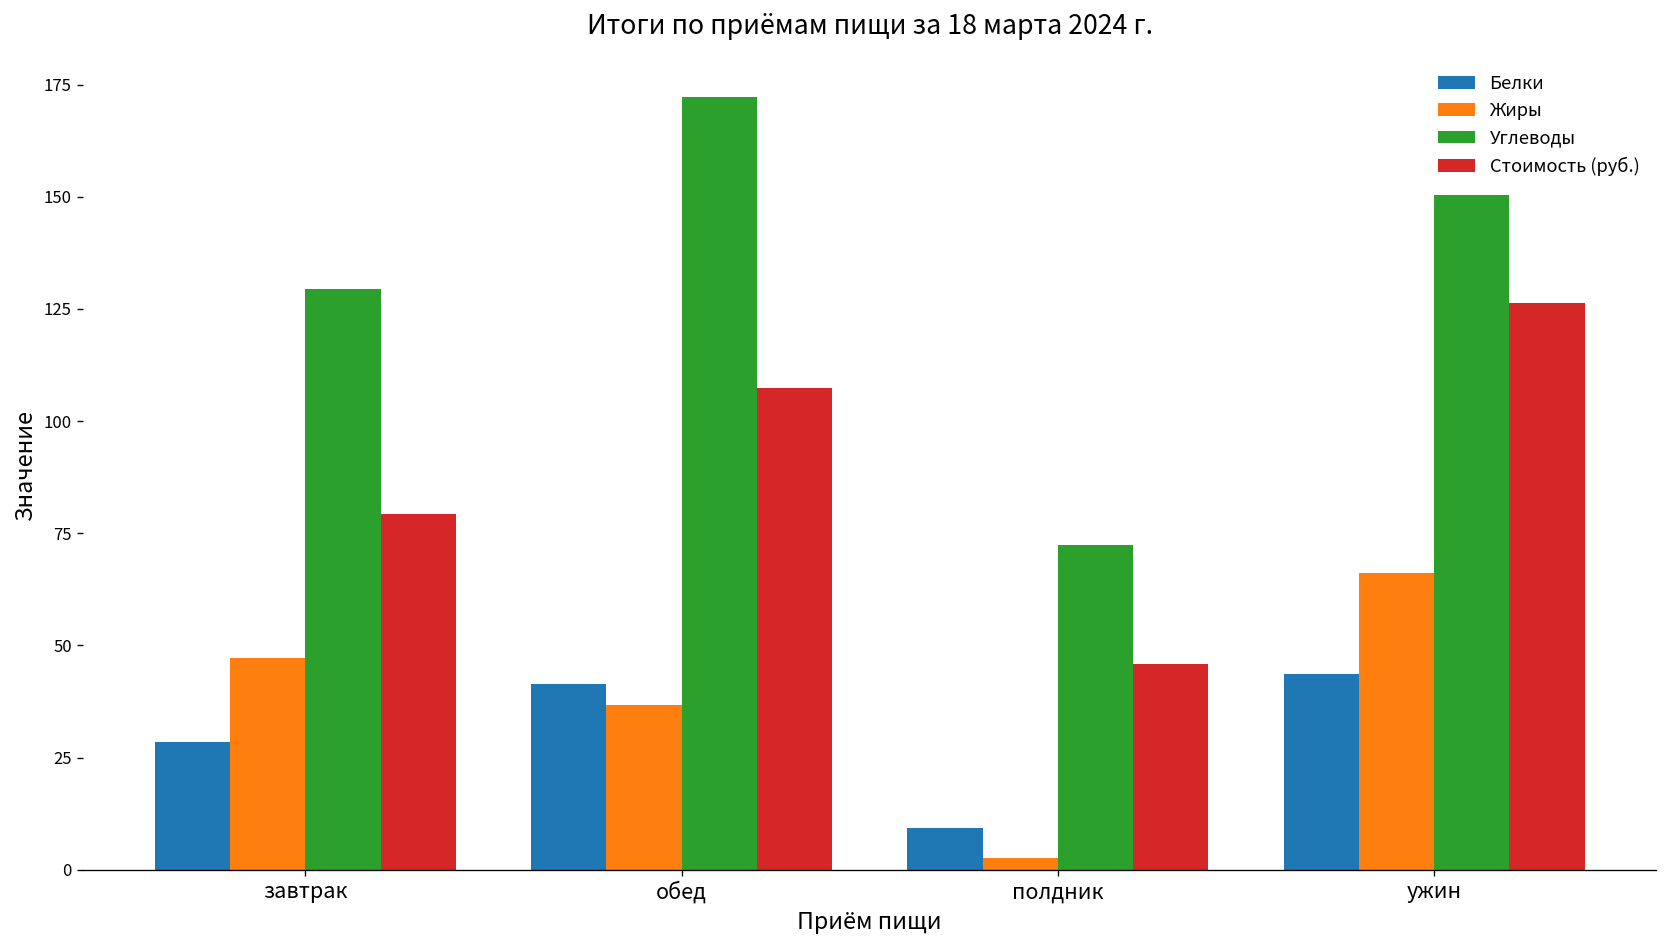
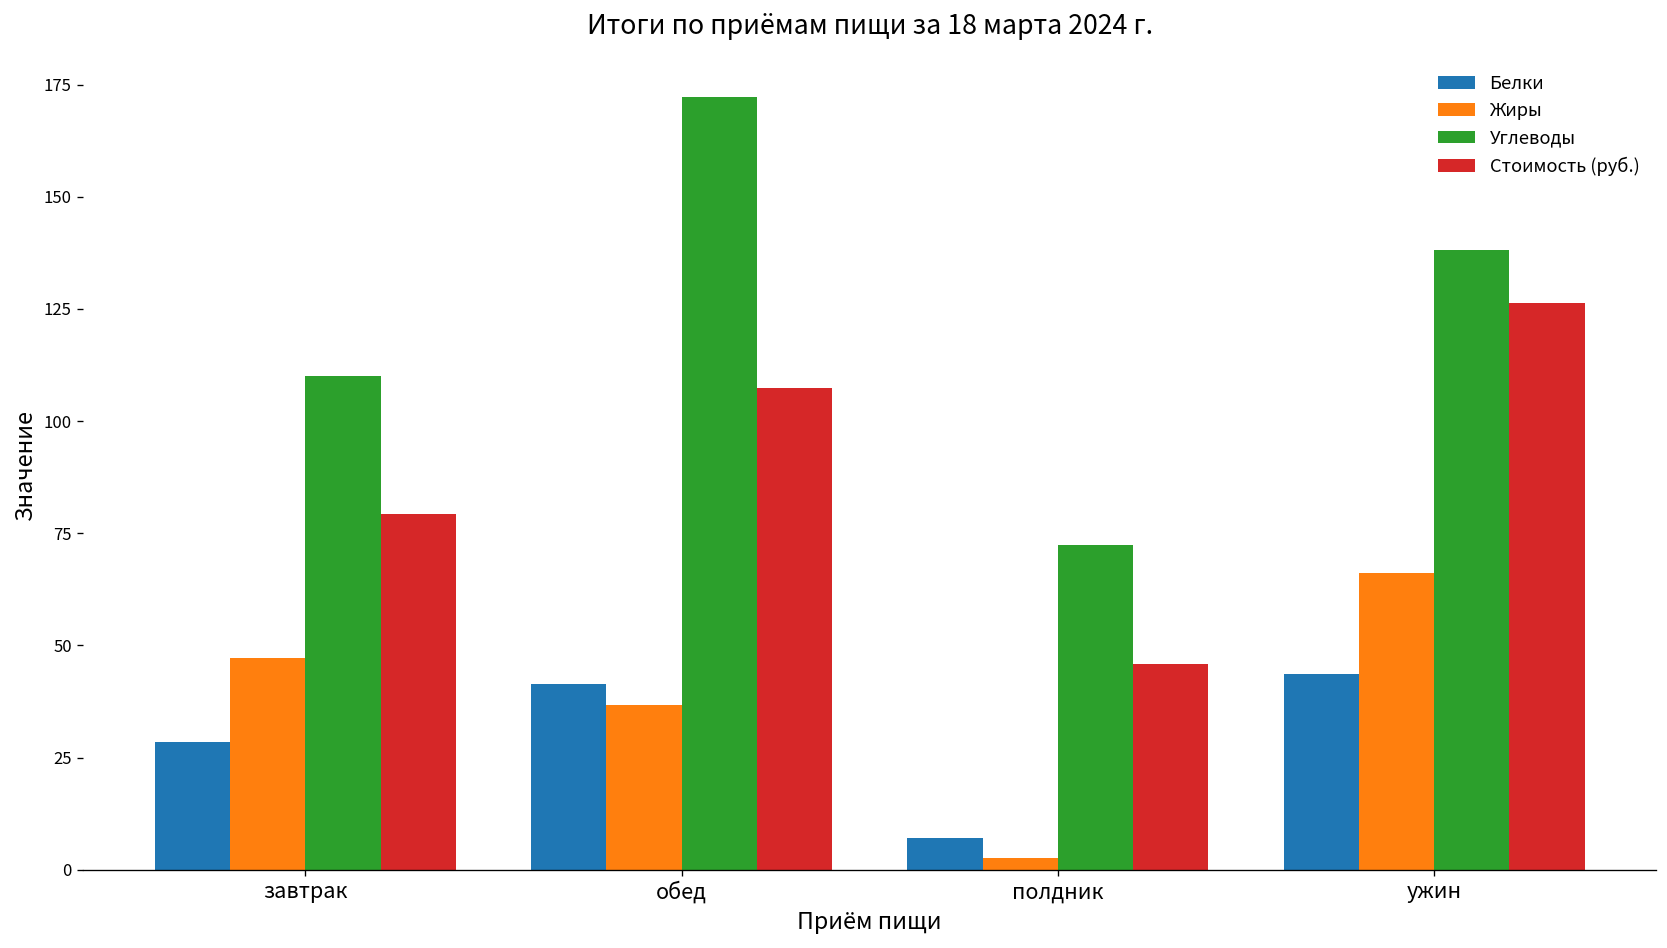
  {
    "Белки": {
      "завтрак": 29,
      "обед": 41,
-     "полдник": 9,
+     "полдник": 7,
      "ужин": 44
    },
    "Жиры": {
      "завтрак": 47,
      "обед": 37,
      "полдник": 3,
      "ужин": 66
    },
    "Углеводы": {
-     "завтрак": 129,
+     "завтрак": 110,
      "обед": 172,
      "полдник": 72,
-     "ужин": 150
+     "ужин": 138
    },
    "Стоимость (руб.)": {
      "завтрак": 79,
      "обед": 107,
      "полдник": 46,
      "ужин": 126
    }
  }
